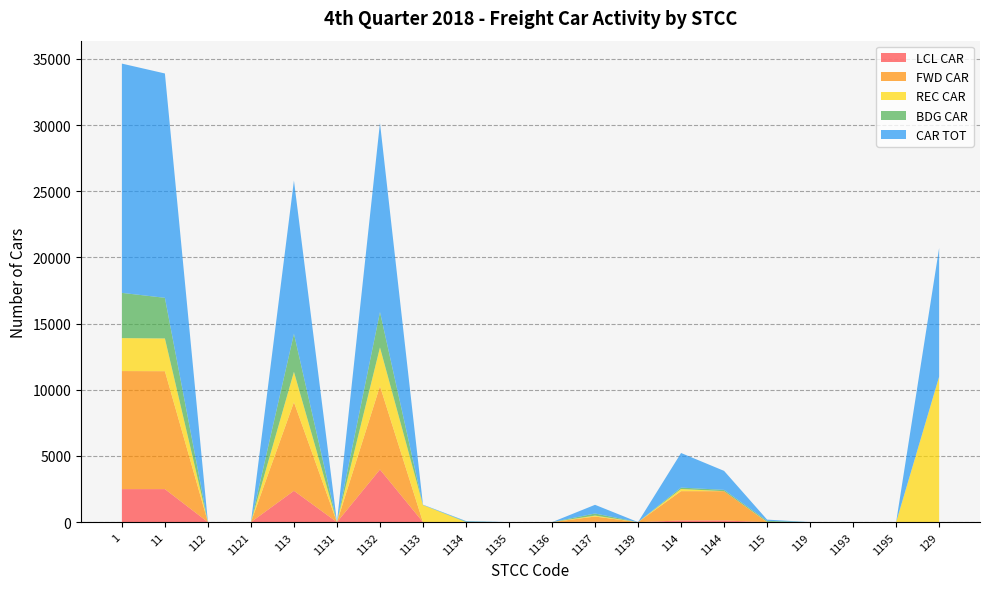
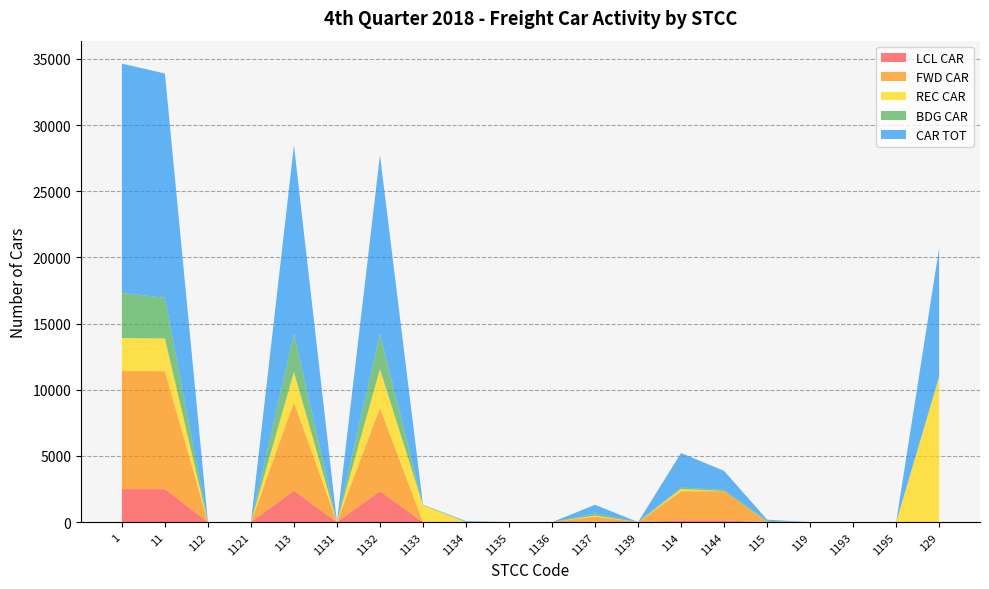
  {
    "LCL CAR": {
      "1": 2500,
      "11": 2500,
      "113": 2400,
-     "1132": 4000
+     "1132": 2300
    },
    "FWD CAR": {
      "1": 8900,
      "11": 8900,
      "113": 6700,
      "1132": 6300
    },
    "REC CAR": {
      "1": 2500,
      "11": 2500,
      "113": 2300,
      "1132": 2900
    },
    "BDG CAR": {
      "1": 3400,
      "11": 3100,
      "113": 2900,
      "1132": 2700
    },
    "CAR TOT": {
      "1": 17300,
      "11": 16900,
-     "113": 11600,
-     "1132": 14300,
+     "113": 14200,
+     "1132": 13500,
      "1137": 700,
      "114": 2600,
      "1144": 1400,
      "129": 9700
    }
  }
